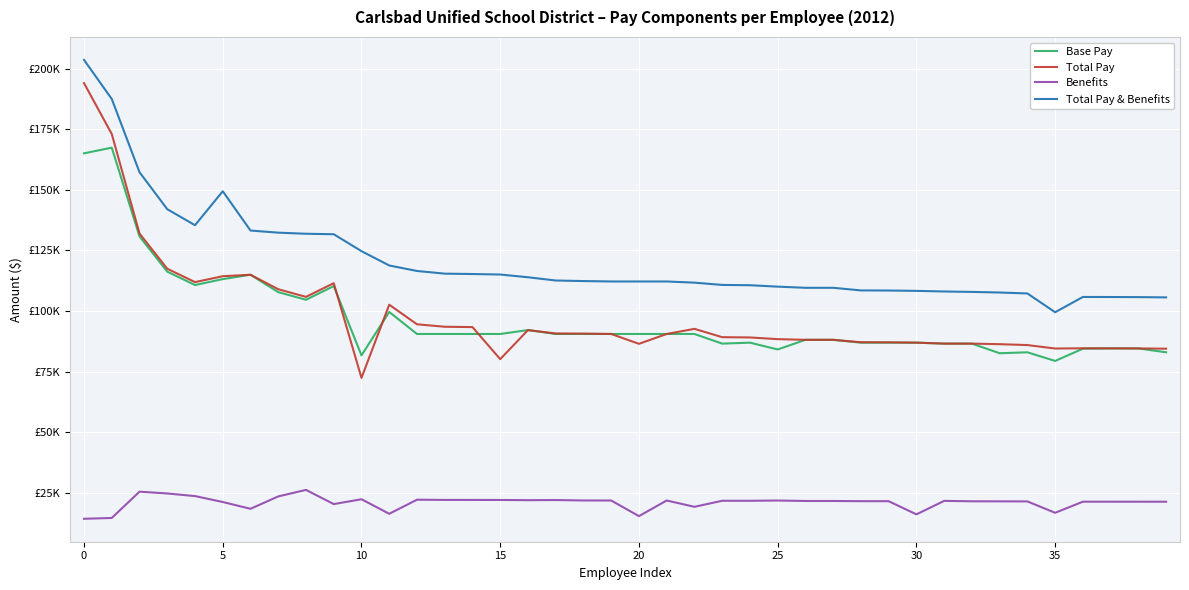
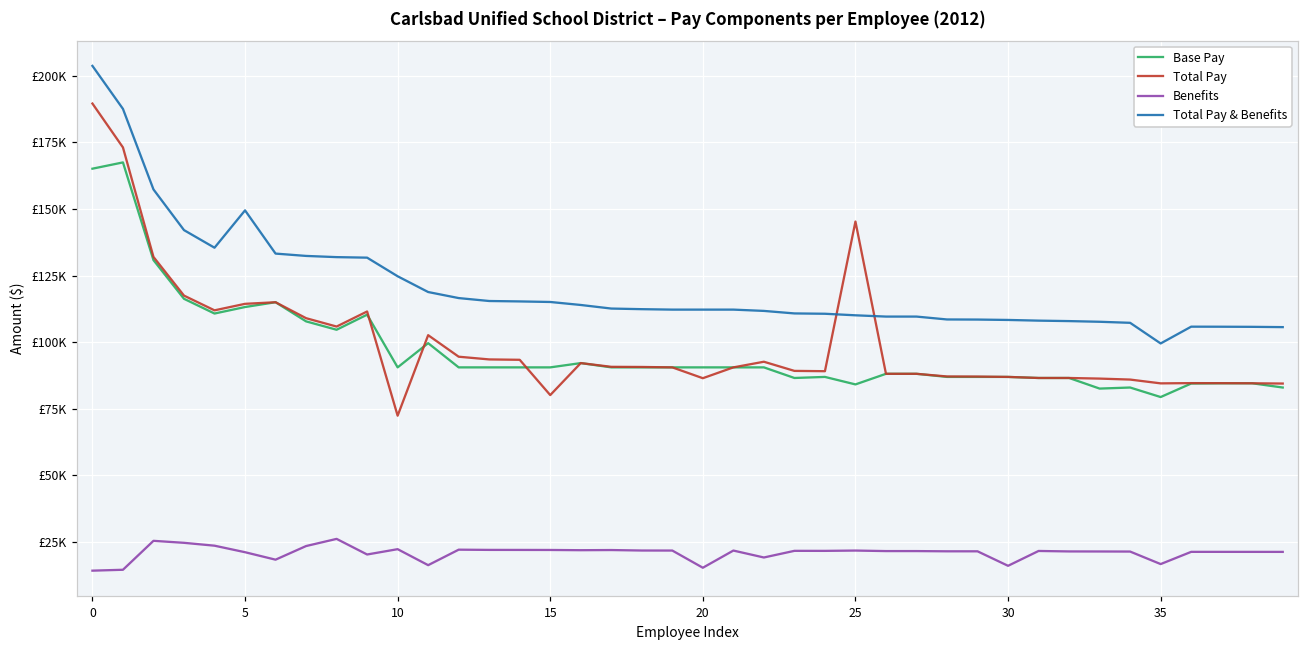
  {
    "Base Pay": {
      "0": "£165000",
      "5": "£113000",
-     "10": "£82000",
+     "10": "£91000",
      "15": "£91000",
      "20": "£91000",
      "25": "£84000",
      "35": "£79000"
    },
    "Total Pay": {
-     "0": "£194000",
+     "0": "£190000",
      "5": "£114000",
      "10": "£72000",
      "15": "£80000",
      "20": "£86000",
-     "25": "£88000",
+     "25": "£145000",
      "35": "£84000"
    },
    "Benefits": {
      "0": "£14000",
      "5": "£21000",
      "10": "£22000",
      "15": "£22000",
      "20": "£15000",
      "25": "£22000",
      "30": "£16000",
      "35": "£17000"
    },
    "Total Pay & Benefits": {
      "0": "£204000",
      "5": "£149000",
      "10": "£125000",
      "15": "£115000",
      "20": "£112000",
      "25": "£110000",
      "30": "£108000",
      "35": "£99000"
    }
  }
